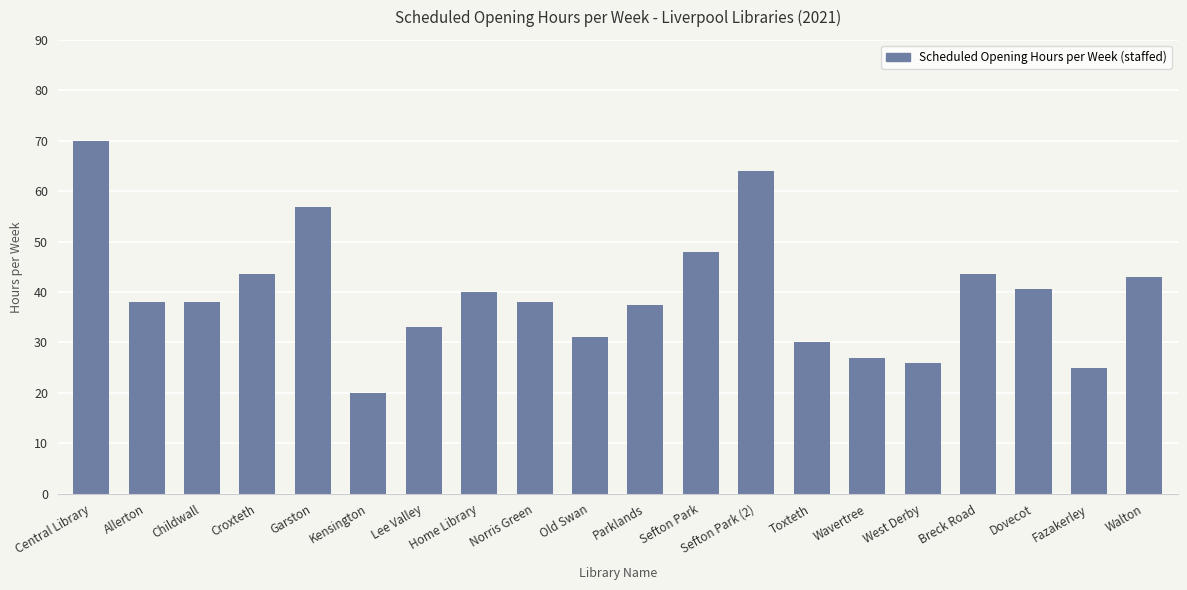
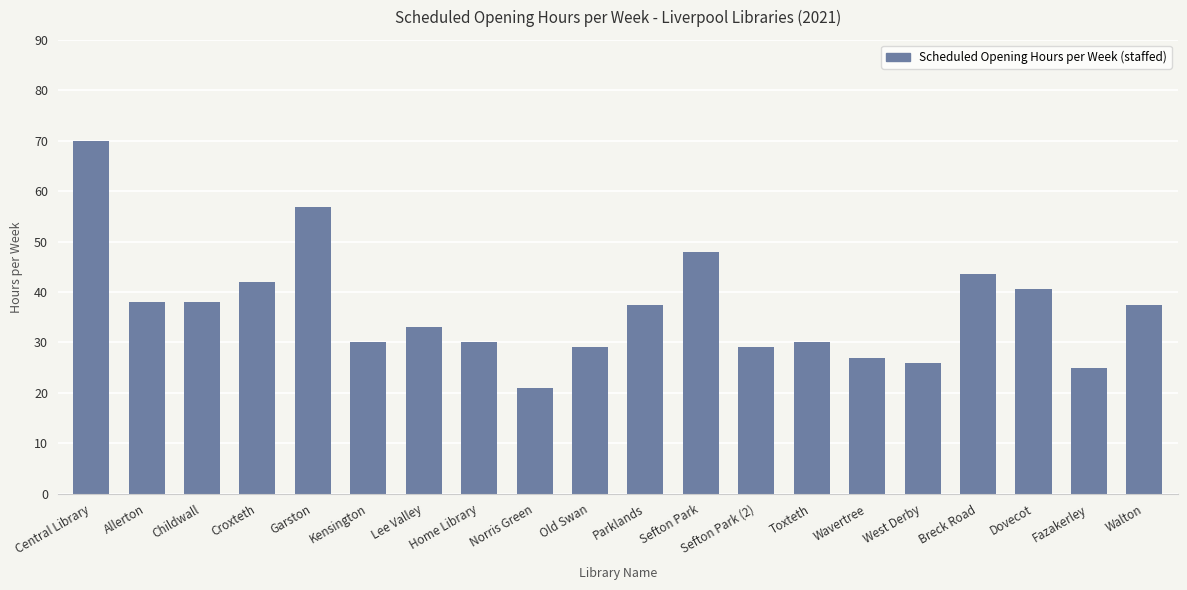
  {
    "Central Library": 70,
    "Allerton": 38,
    "Childwall": 38,
-   "Croxteth": 44,
+   "Croxteth": 42,
    "Garston": 57,
-   "Kensington": 20,
+   "Kensington": 30,
    "Lee Valley": 33,
-   "Home Library": 40,
-   "Norris Green": 38,
-   "Old Swan": 31,
+   "Home Library": 30,
+   "Norris Green": 21,
+   "Old Swan": 29,
    "Parklands": 38,
    "Sefton Park": 48,
-   "Sefton Park (2)": 64,
+   "Sefton Park (2)": 29,
    "Toxteth": 30,
    "Wavertree": 27,
    "West Derby": 26,
    "Breck Road": 44,
    "Dovecot": 41,
    "Fazakerley": 25,
-   "Walton": 43
+   "Walton": 38
  }
